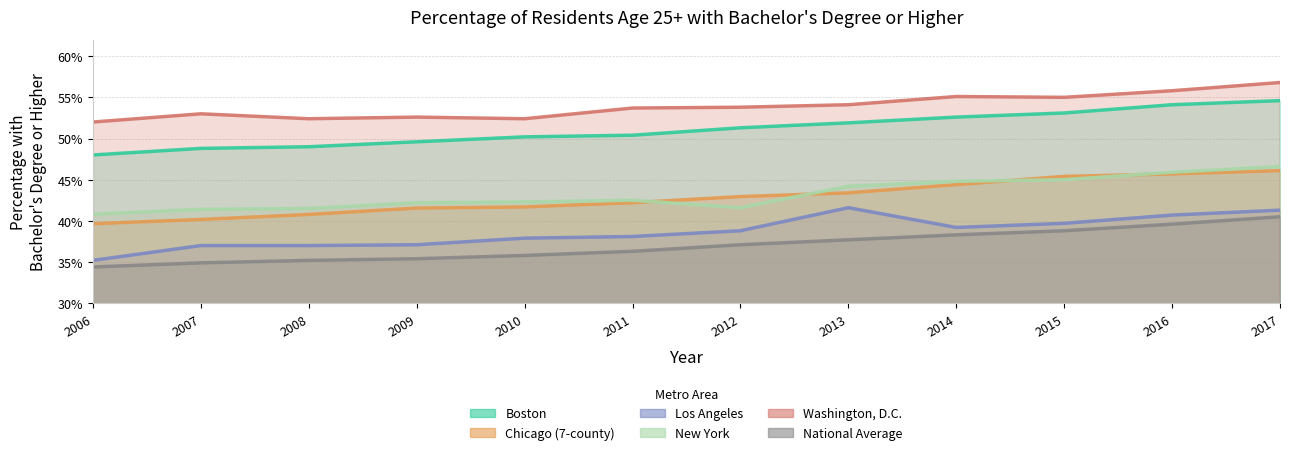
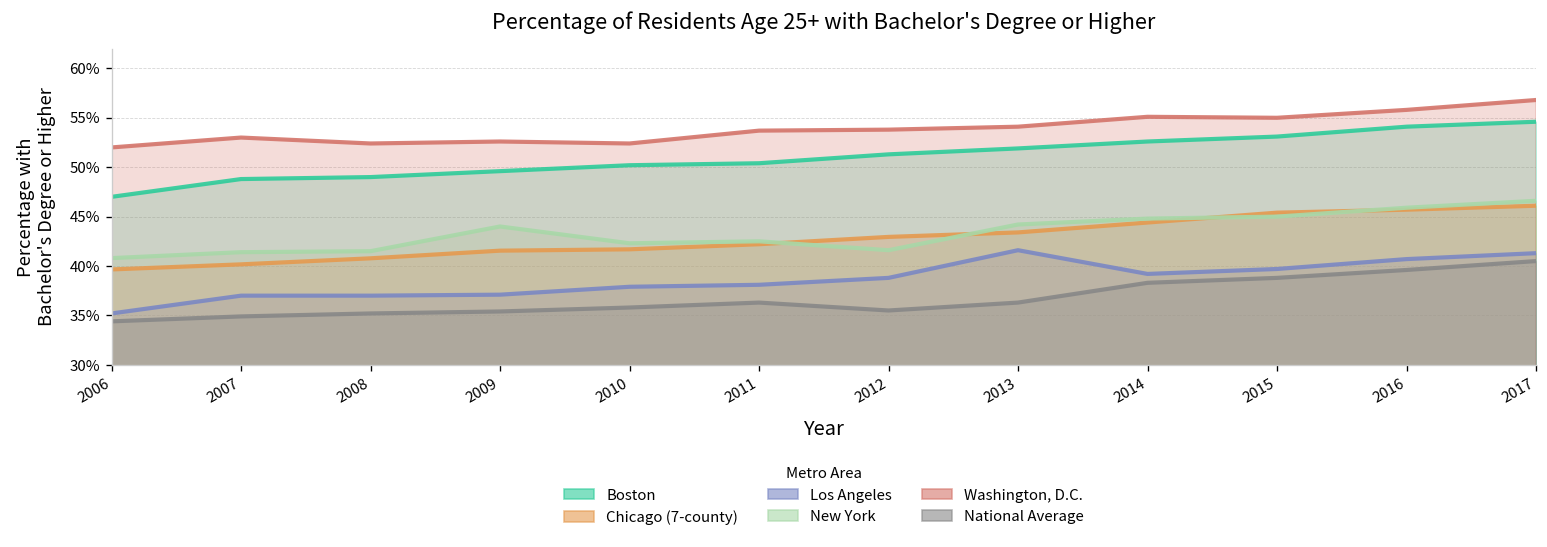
  {
    "Boston": {
-     "2006": "48%",
+     "2006": "47%",
      "2007": "49%",
      "2008": "49%",
      "2009": "50%",
      "2010": "50%",
      "2011": "50%",
      "2012": "51%",
      "2013": "52%",
      "2014": "53%",
      "2015": "53%",
      "2016": "54%",
      "2017": "55%"
    },
    "Los Angeles": {
      "2006": "35%",
      "2007": "37%",
      "2008": "37%",
      "2009": "37%",
      "2010": "38%",
      "2011": "38%",
      "2012": "39%",
      "2013": "42%",
      "2014": "39%",
      "2015": "40%",
      "2016": "41%",
      "2017": "41%"
    },
    "New York": {
      "2006": "41%",
      "2007": "41%",
      "2008": "42%",
-     "2009": "42%",
+     "2009": "44%",
      "2010": "42%",
      "2012": "42%",
      "2013": "44%",
      "2014": "45%",
      "2015": "45%",
      "2017": "47%"
    },
    "National Average": {
      "2006": "34%",
      "2007": "35%",
      "2008": "35%",
      "2009": "35%",
      "2010": "36%",
      "2011": "36%",
-     "2012": "37%",
-     "2013": "38%",
+     "2012": "36%",
+     "2013": "36%",
      "2014": "38%",
      "2015": "39%",
      "2016": "40%",
      "2017": "41%"
    }
  }
